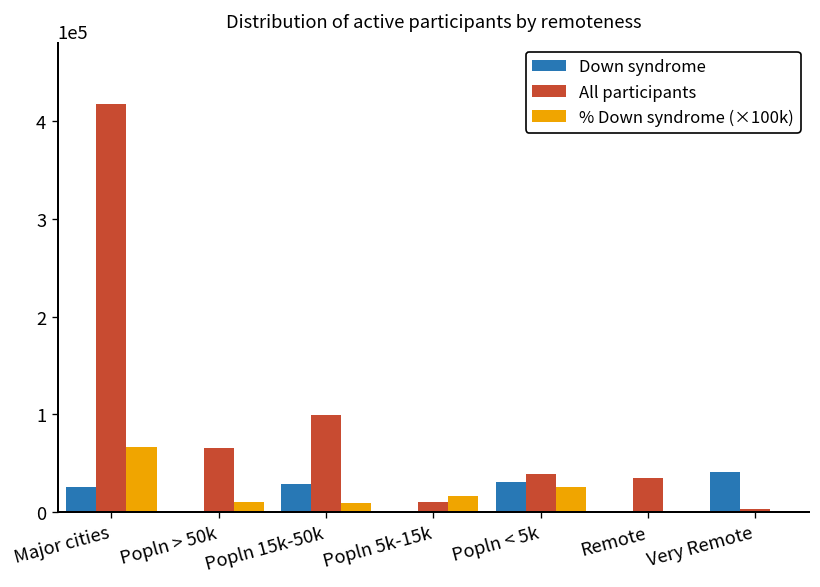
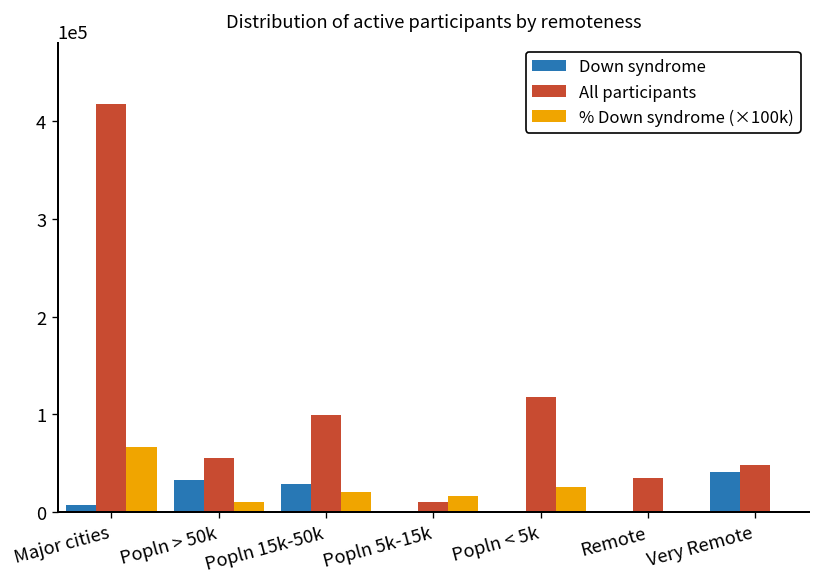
  {
    "Down syndrome": {
-     "Major cities": 30000,
-     "Popln > 50k": 0,
+     "Major cities": 10000,
+     "Popln > 50k": 30000,
      "Popln 15k-50k": 30000,
-     "Popln < 5k": 30000,
+     "Popln < 5k": 0,
      "Very Remote": 40000
    },
    "All participants": {
      "Major cities": 420000,
-     "Popln > 50k": 70000,
+     "Popln > 50k": 60000,
      "Popln 15k-50k": 100000,
      "Popln 5k-15k": 10000,
-     "Popln < 5k": 40000,
+     "Popln < 5k": 120000,
      "Remote": 30000,
-     "Very Remote": 0
+     "Very Remote": 50000
    },
    "% Down syndrome (×100k)": {
      "Major cities": 70000,
      "Popln > 50k": 10000,
-     "Popln 15k-50k": 10000,
+     "Popln 15k-50k": 20000,
      "Popln 5k-15k": 20000,
      "Popln < 5k": 30000
    }
  }
